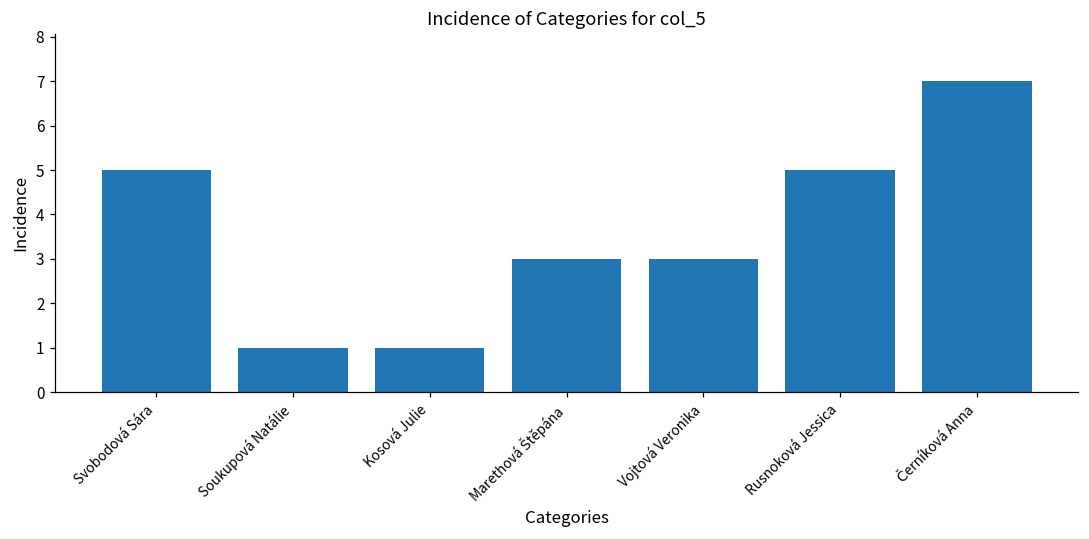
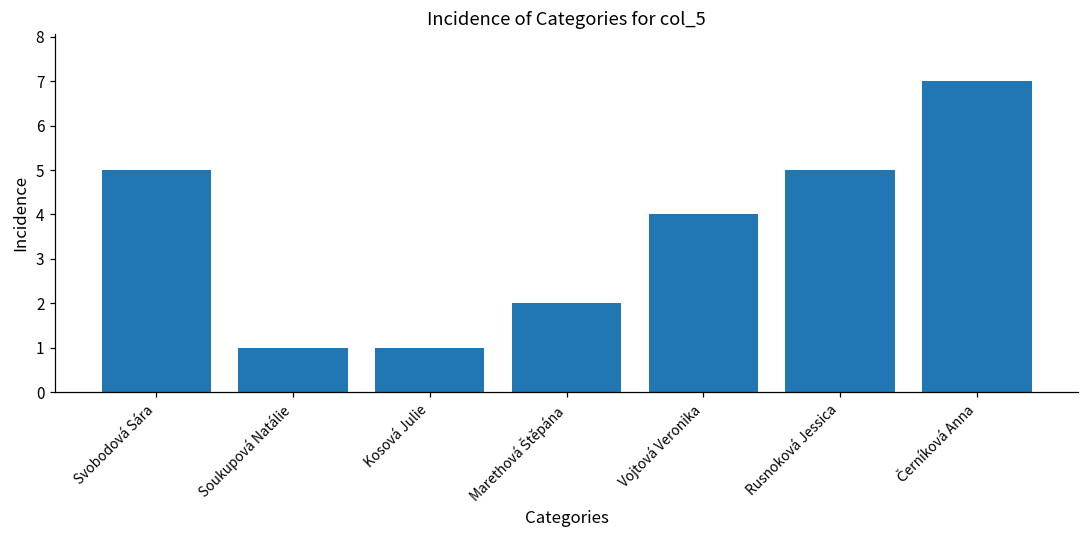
  {
    "Svobodová Sára": 5,
    "Soukupová Natálie": 1,
    "Kosová Julie": 1,
-   "Marethová Štěpána": 3,
-   "Vojtová Veronika": 3,
+   "Marethová Štěpána": 2,
+   "Vojtová Veronika": 4,
    "Rusnoková Jessica": 5,
    "Černíková Anna": 7
  }
